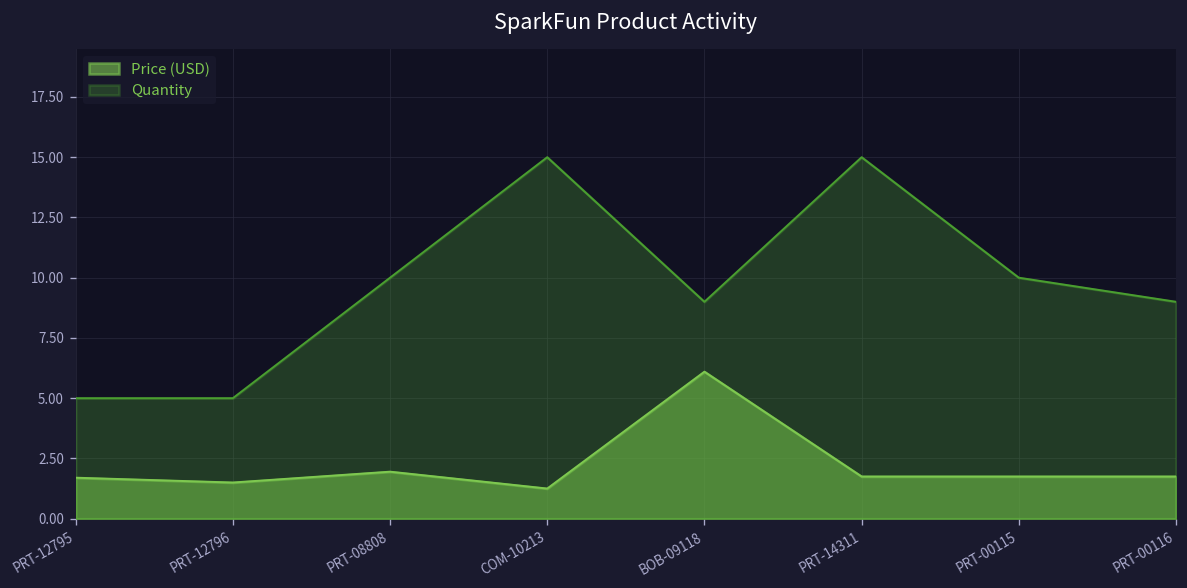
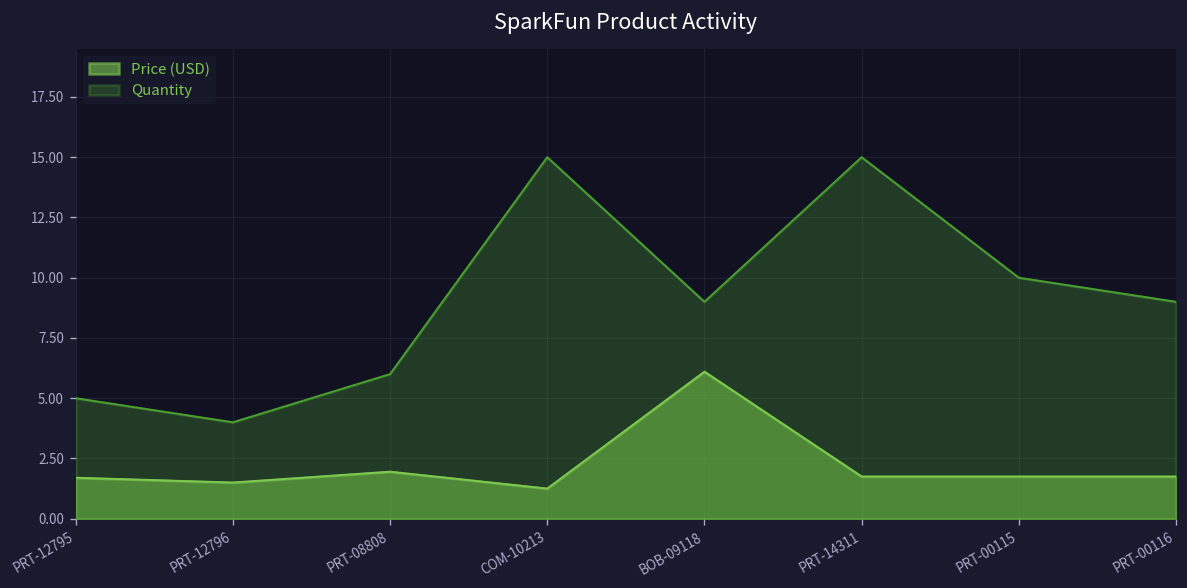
  {
    "Price (USD)": {
      "PRT-12795": 1.7,
      "PRT-12796": 1.5,
      "PRT-08808": 2,
      "COM-10213": 1.3,
      "BOB-09118": 6,
      "PRT-14311": 1.8,
      "PRT-00115": 1.8,
      "PRT-00116": 1.8
    },
    "Quantity": {
      "PRT-12795": 5,
-     "PRT-12796": 5,
-     "PRT-08808": 10,
+     "PRT-12796": 4,
+     "PRT-08808": 6,
      "COM-10213": 15,
      "BOB-09118": 9,
      "PRT-14311": 15,
      "PRT-00115": 10,
      "PRT-00116": 9
    }
  }
